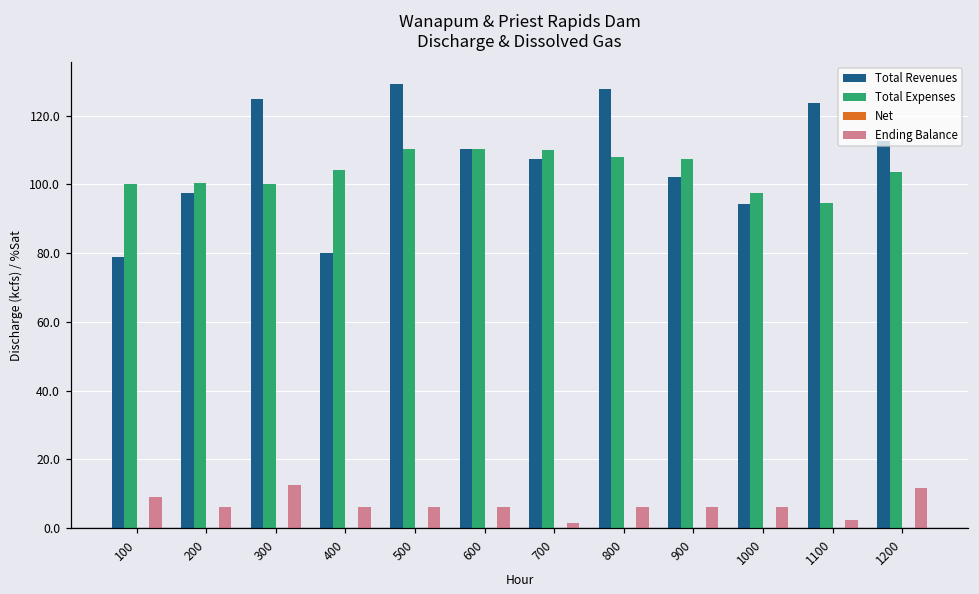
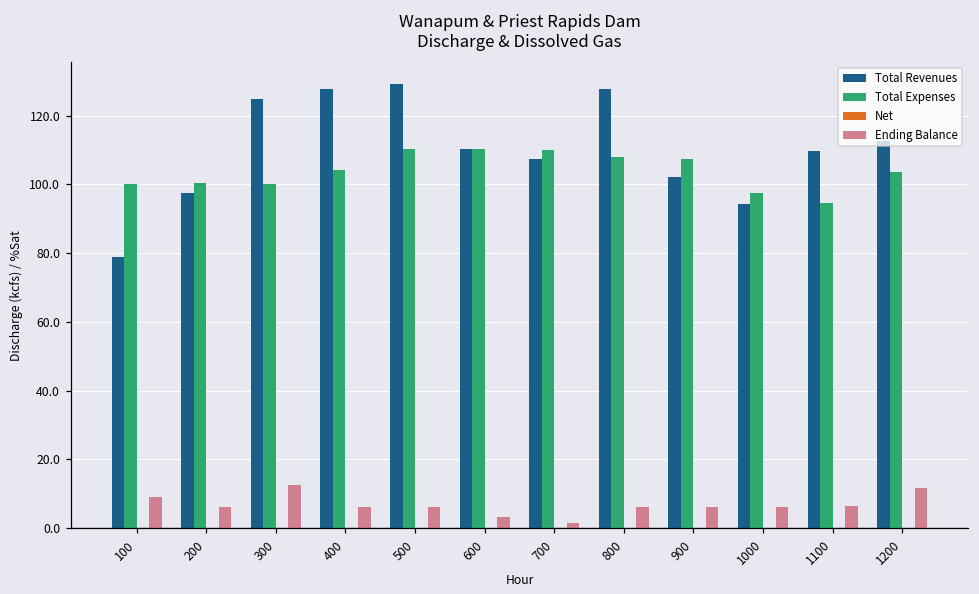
  {
    "Total Revenues": {
      "100": 79,
      "200": 97,
      "300": 125,
-     "400": 80,
+     "400": 128,
      "500": 129,
      "600": 110,
      "700": 107,
      "800": 128,
      "900": 102,
      "1000": 94,
-     "1100": 124,
+     "1100": 110,
      "1200": 113
    },
    "Total Expenses": {
      "100": 100,
      "200": 100,
      "300": 100,
      "400": 104,
      "500": 110,
      "600": 110,
      "700": 110,
      "800": 108,
      "900": 107,
      "1000": 97,
      "1100": 95,
      "1200": 104
    },
    "Net": {
      "100": 0,
      "200": 0,
      "300": 0,
      "400": 0,
      "500": 0,
      "600": 0,
      "700": 0,
      "800": 0,
      "900": 0,
      "1000": 0,
      "1100": 0,
      "1200": 0
    },
    "Ending Balance": {
      "100": 9,
      "200": 6,
      "300": 12,
      "400": 6,
      "500": 6,
-     "600": 6,
+     "600": 3,
      "700": 1,
      "800": 6,
      "900": 6,
      "1000": 6,
-     "1100": 2,
+     "1100": 6,
      "1200": 12
    }
  }
